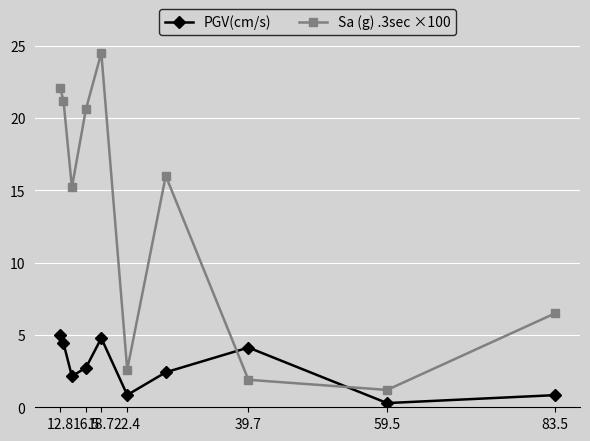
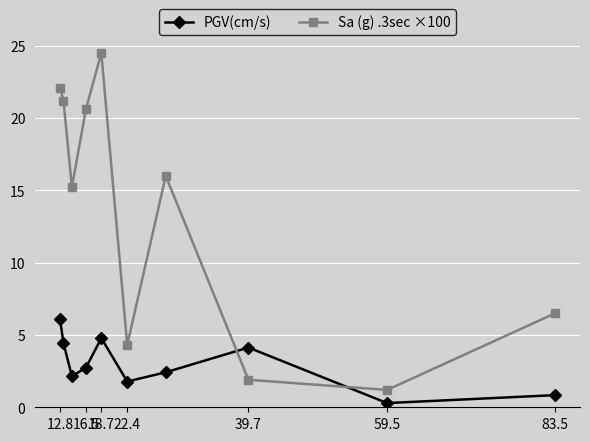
  {
    "PGV(cm/s)": {
-     "12.8": 5.0,
-     "22.4": 0.9,
+     "12.8": 6.1,
+     "22.4": 1.8,
      "39.7": 4.1,
      "59.5": 0.3,
      "83.5": 0.8
    },
    "Sa (g) .3sec ×100": {
      "12.8": 22.1,
-     "22.4": 2.6,
+     "22.4": 4.3,
      "39.7": 1.9,
      "59.5": 1.2,
      "83.5": 6.5
    }
  }
